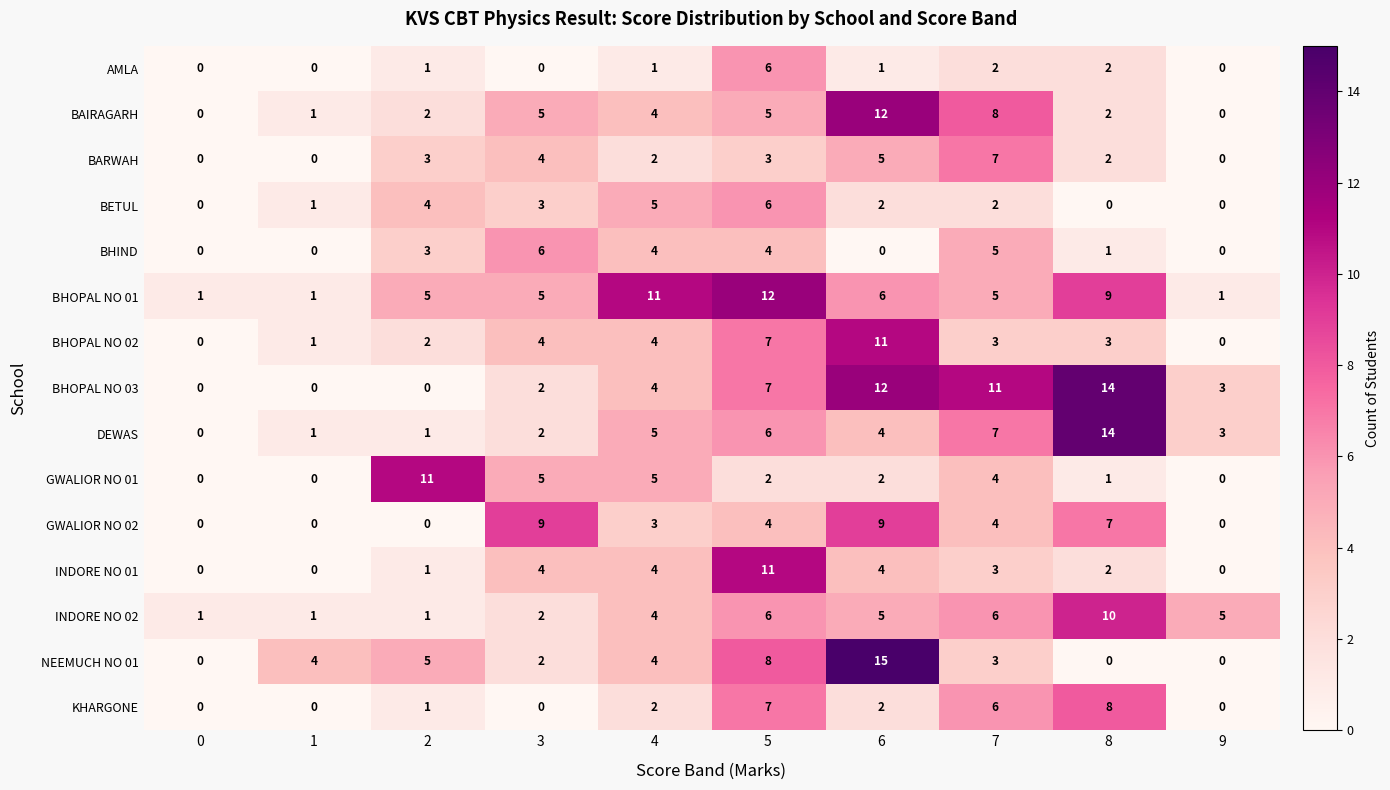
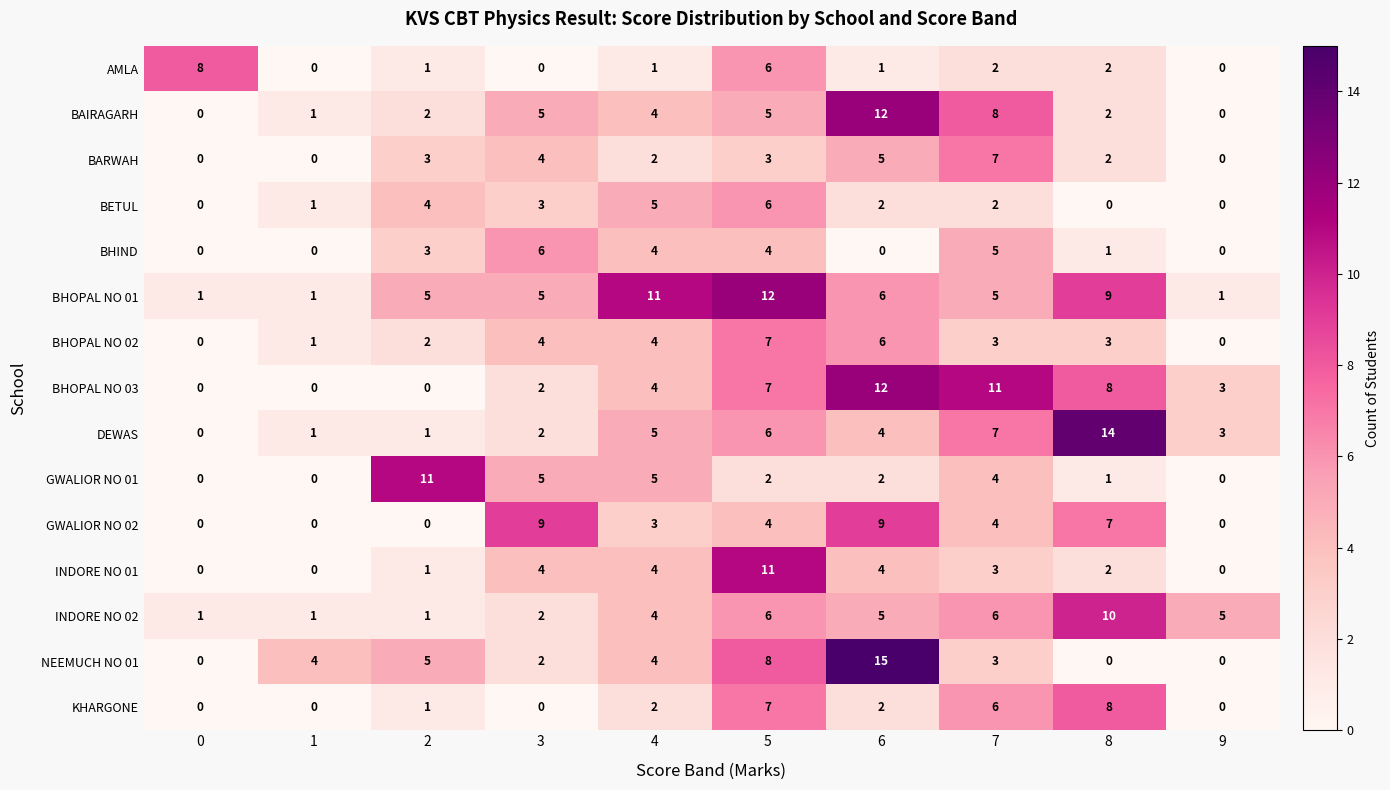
  {
    "AMLA": {
-     "0": 0,
+     "0": 8,
      "1": 0,
      "2": 1,
      "3": 0,
      "4": 1,
      "5": 6,
      "6": 1,
      "7": 2,
      "8": 2,
      "9": 0
    },
    "BAIRAGARH": {
      "0": 0,
      "1": 1,
      "2": 2,
      "3": 5,
      "4": 4,
      "5": 5,
      "6": 12,
      "7": 8,
      "8": 2,
      "9": 0
    },
    "BARWAH": {
      "0": 0,
      "1": 0,
      "2": 3,
      "3": 4,
      "4": 2,
      "5": 3,
      "6": 5,
      "7": 7,
      "8": 2,
      "9": 0
    },
    "BETUL": {
      "0": 0,
      "1": 1,
      "2": 4,
      "3": 3,
      "4": 5,
      "5": 6,
      "6": 2,
      "7": 2,
      "8": 0,
      "9": 0
    },
    "BHIND": {
      "0": 0,
      "1": 0,
      "2": 3,
      "3": 6,
      "4": 4,
      "5": 4,
      "6": 0,
      "7": 5,
      "8": 1,
      "9": 0
    },
    "BHOPAL NO 01": {
      "0": 1,
      "1": 1,
      "2": 5,
      "3": 5,
      "4": 11,
      "5": 12,
      "6": 6,
      "7": 5,
      "8": 9,
      "9": 1
    },
    "BHOPAL NO 02": {
      "0": 0,
      "1": 1,
      "2": 2,
      "3": 4,
      "4": 4,
      "5": 7,
-     "6": 11,
+     "6": 6,
      "7": 3,
      "8": 3,
      "9": 0
    },
    "BHOPAL NO 03": {
      "0": 0,
      "1": 0,
      "2": 0,
      "3": 2,
      "4": 4,
      "5": 7,
      "6": 12,
      "7": 11,
-     "8": 14,
+     "8": 8,
      "9": 3
    },
    "DEWAS": {
      "0": 0,
      "1": 1,
      "2": 1,
      "3": 2,
      "4": 5,
      "5": 6,
      "6": 4,
      "7": 7,
      "8": 14,
      "9": 3
    },
    "GWALIOR NO 01": {
      "0": 0,
      "1": 0,
      "2": 11,
      "3": 5,
      "4": 5,
      "5": 2,
      "6": 2,
      "7": 4,
      "8": 1,
      "9": 0
    },
    "GWALIOR NO 02": {
      "0": 0,
      "1": 0,
      "2": 0,
      "3": 9,
      "4": 3,
      "5": 4,
      "6": 9,
      "7": 4,
      "8": 7,
      "9": 0
    },
    "INDORE NO 01": {
      "0": 0,
      "1": 0,
      "2": 1,
      "3": 4,
      "4": 4,
      "5": 11,
      "6": 4,
      "7": 3,
      "8": 2,
      "9": 0
    },
    "INDORE NO 02": {
      "0": 1,
      "1": 1,
      "2": 1,
      "3": 2,
      "4": 4,
      "5": 6,
      "6": 5,
      "7": 6,
      "8": 10,
      "9": 5
    },
    "NEEMUCH NO 01": {
      "0": 0,
      "1": 4,
      "2": 5,
      "3": 2,
      "4": 4,
      "5": 8,
      "6": 15,
      "7": 3,
      "8": 0,
      "9": 0
    },
    "KHARGONE": {
      "0": 0,
      "1": 0,
      "2": 1,
      "3": 0,
      "4": 2,
      "5": 7,
      "6": 2,
      "7": 6,
      "8": 8,
      "9": 0
    }
  }
